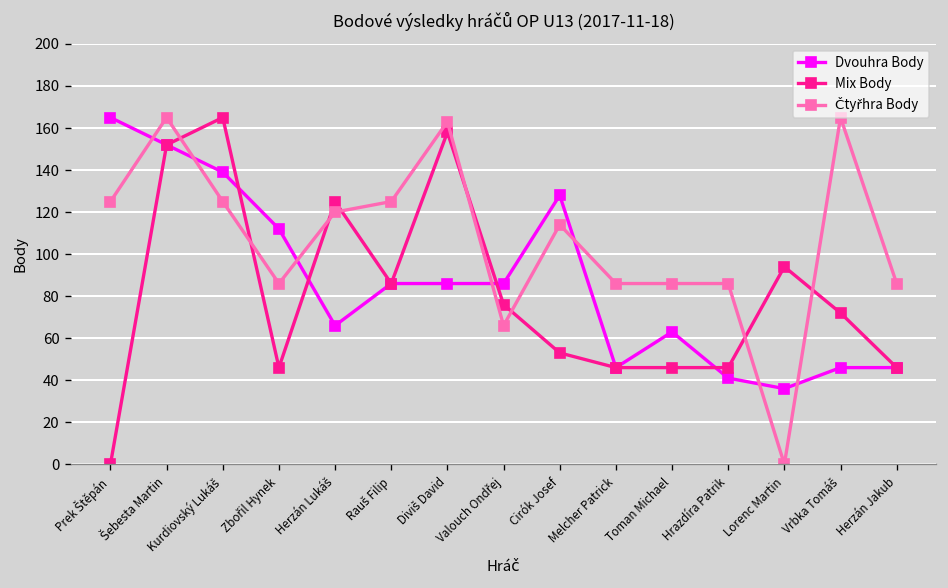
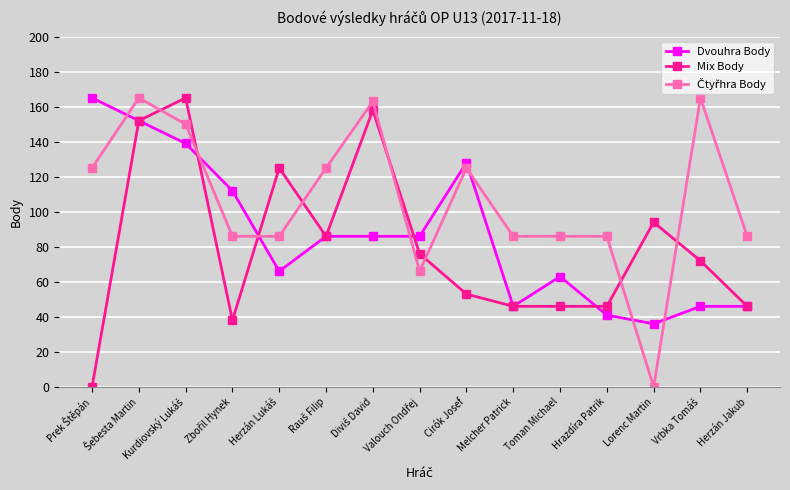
  {
    "Dvouhra Body": {
      "Prek Štěpán": 165,
      "Kurdiovský Lukáš": 139,
      "Zbořil Hynek": 112,
      "Herzán Lukáš": 66,
      "Diviš David": 86,
      "Valouch Ondřej": 86,
      "Cirók Josef": 128,
      "Toman Michael": 63,
      "Hrazdíra Patrik": 41,
      "Lorenc Martin": 36,
      "Vrbka Tomáš": 46
    },
    "Mix Body": {
      "Prek Štěpán": 0,
      "Kurdiovský Lukáš": 165,
-     "Zbořil Hynek": 46,
+     "Zbořil Hynek": 38,
      "Herzán Lukáš": 125,
      "Diviš David": 158,
      "Valouch Ondřej": 76,
      "Cirók Josef": 53,
      "Toman Michael": 46,
      "Hrazdíra Patrik": 46,
      "Lorenc Martin": 94,
      "Vrbka Tomáš": 72
    },
    "Čtyřhra Body": {
      "Prek Štěpán": 125,
      "Šebesta Martin": 165,
-     "Kurdiovský Lukáš": 125,
+     "Kurdiovský Lukáš": 150,
      "Zbořil Hynek": 86,
-     "Herzán Lukáš": 120,
+     "Herzán Lukáš": 86,
      "Rauš Filip": 125,
      "Diviš David": 163,
      "Valouch Ondřej": 66,
-     "Cirók Josef": 114,
+     "Cirók Josef": 125,
      "Melcher Patrick": 86,
      "Toman Michael": 86,
      "Hrazdíra Patrik": 86,
      "Lorenc Martin": 0,
      "Vrbka Tomáš": 165,
      "Herzán Jakub": 86
    }
  }
